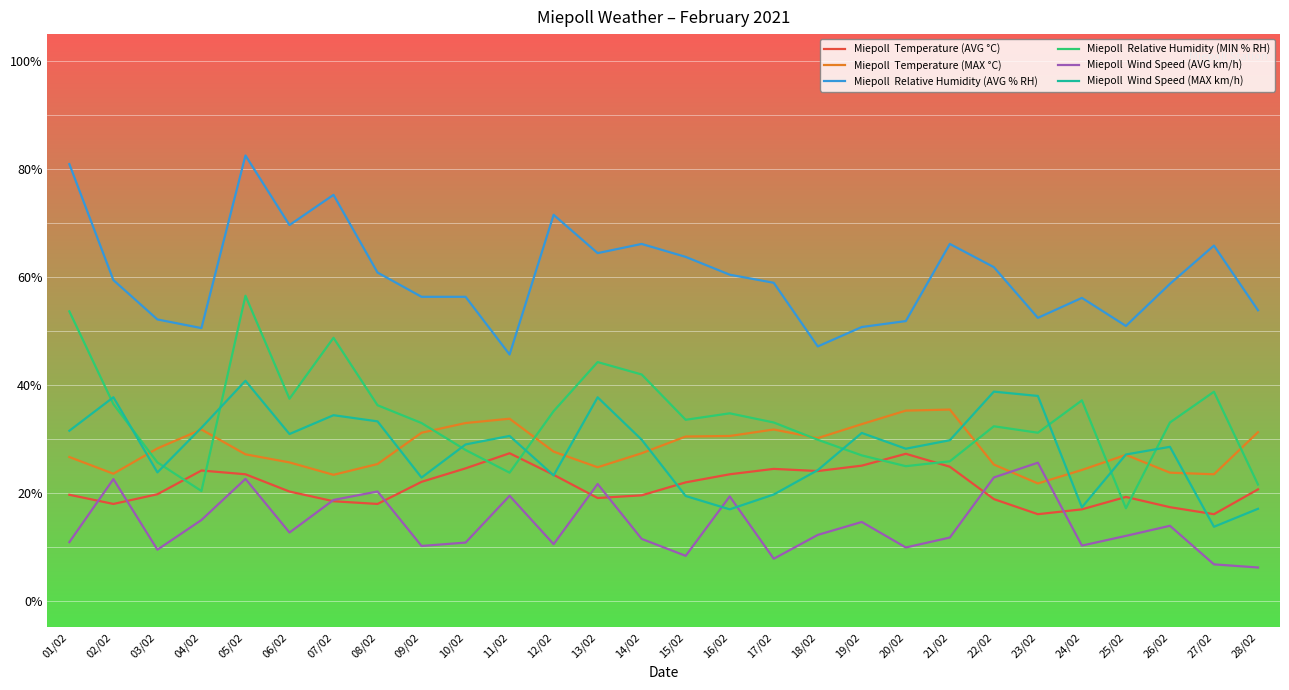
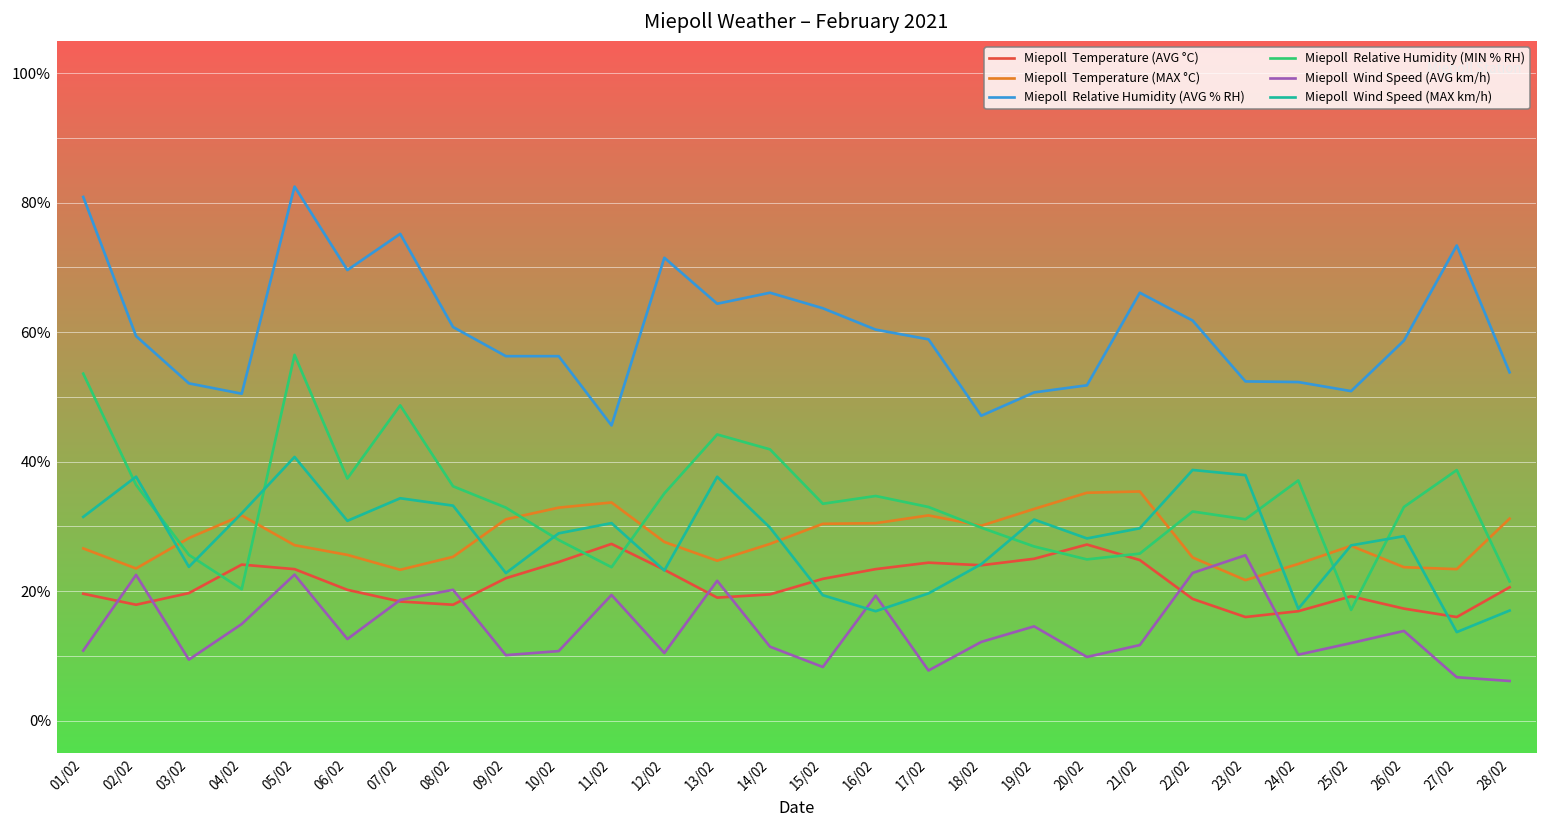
  {
    "Miepoll Relative Humidity (AVG % RH)": {
      "01/02": "81%",
      "02/02": "59%",
      "03/02": "52%",
      "04/02": "51%",
      "05/02": "83%",
      "06/02": "70%",
      "07/02": "75%",
      "08/02": "61%",
      "09/02": "56%",
      "10/02": "56%",
      "11/02": "46%",
      "12/02": "72%",
      "13/02": "64%",
      "14/02": "66%",
      "15/02": "64%",
      "16/02": "60%",
      "17/02": "59%",
      "18/02": "47%",
      "19/02": "51%",
      "20/02": "52%",
      "21/02": "66%",
      "22/02": "62%",
      "23/02": "52%",
-     "24/02": "56%",
+     "24/02": "52%",
      "25/02": "51%",
      "26/02": "59%",
-     "27/02": "66%",
+     "27/02": "73%",
      "28/02": "54%"
    },
    "Miepoll Wind Speed (AVG km/h)": {
      "01/02": "11%",
      "02/02": "23%",
      "03/02": "9%",
      "04/02": "15%",
      "05/02": "23%",
      "06/02": "13%",
      "08/02": "20%",
      "09/02": "10%",
      "10/02": "11%",
      "11/02": "19%",
      "12/02": "10%",
      "13/02": "22%",
      "14/02": "11%",
      "15/02": "8%",
      "16/02": "19%",
      "17/02": "8%",
      "18/02": "12%",
      "19/02": "15%",
      "20/02": "10%",
      "21/02": "12%",
      "22/02": "23%",
      "23/02": "26%",
      "24/02": "10%",
      "25/02": "12%",
      "26/02": "14%",
      "27/02": "7%",
      "28/02": "6%"
    }
  }
